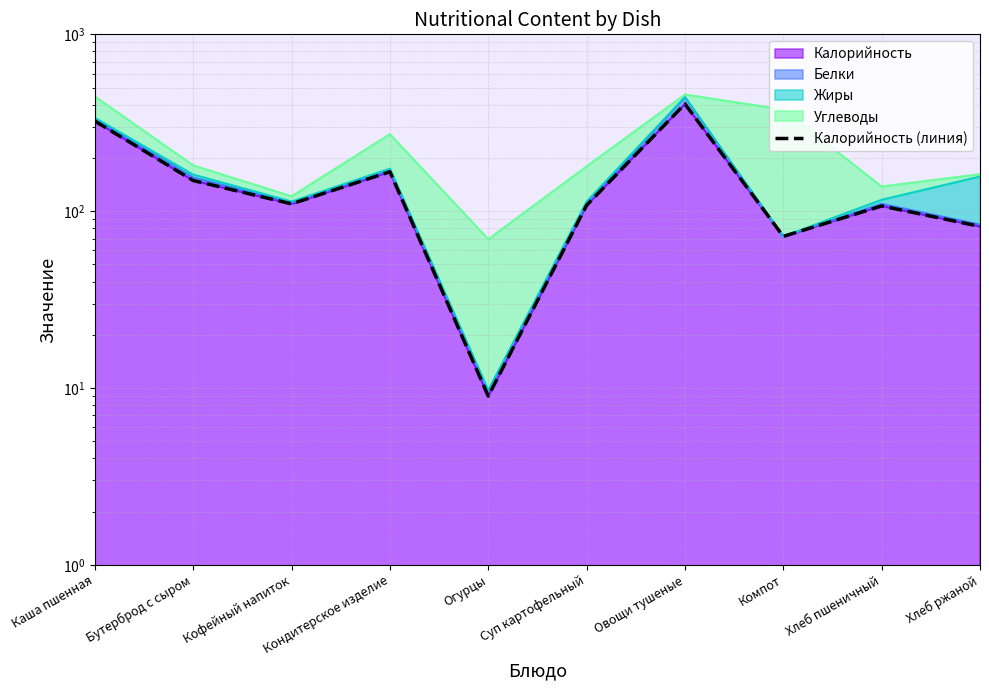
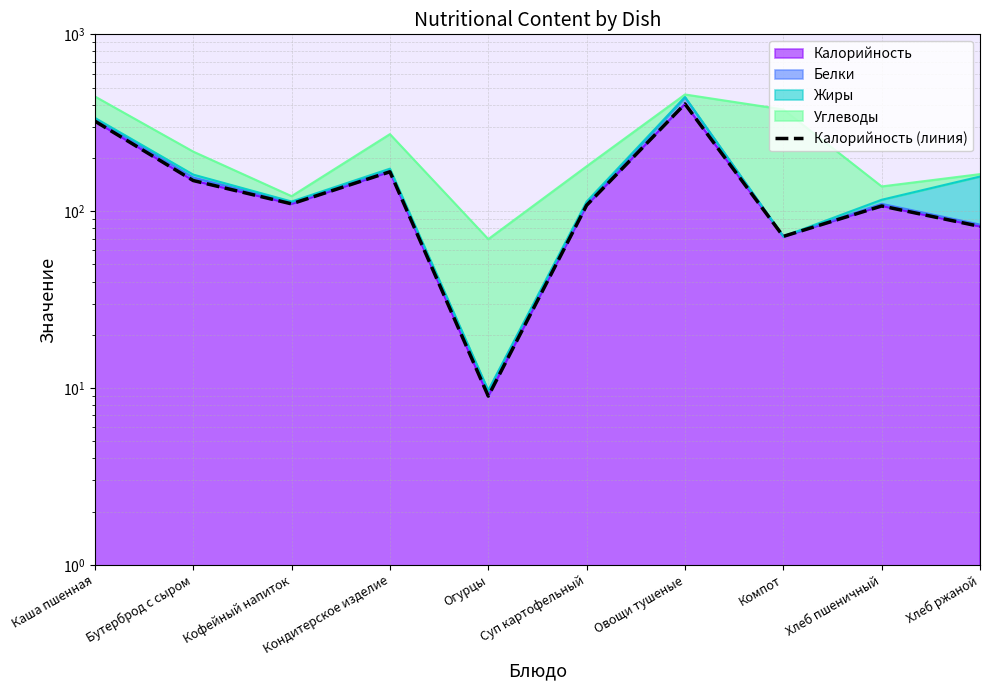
  {
    "Калорийность": {
      "Бутерброд с сыром": 150,
      "Огурцы": 9,
      "Овощи тушеные": 400
    },
    "Белки": {
      "Бутерброд с сыром": 6
    },
    "Жиры": {
      "Бутерброд с сыром": 6,
      "Хлеб пшеничный": 6
    },
    "Углеводы": {
      "Каша пшенная": 110,
-     "Бутерброд с сыром": 21,
+     "Бутерброд с сыром": 56,
      "Кофейный напиток": 8,
      "Кондитерское изделие": 100,
      "Огурцы": 60,
      "Суп картофельный": 66,
      "Хлеб пшеничный": 22
    }
  }
